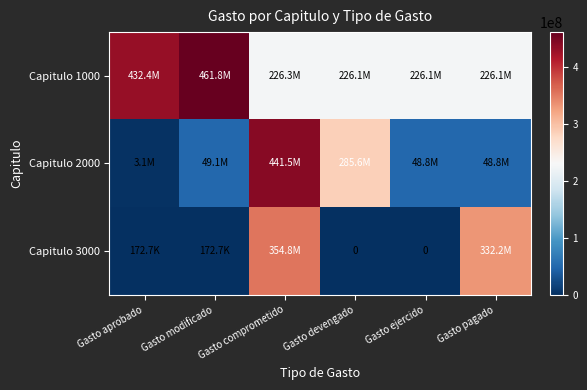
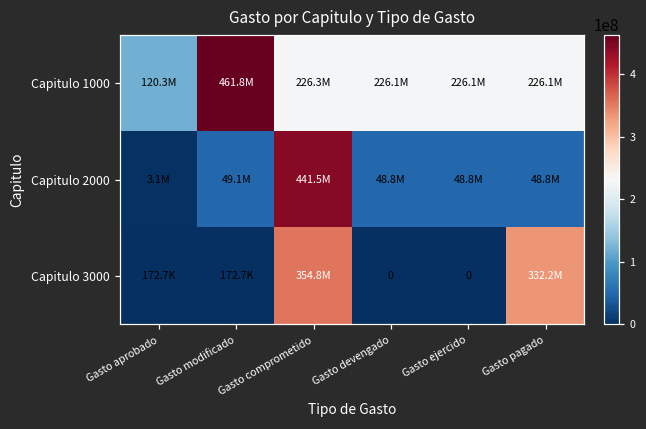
  {
    "Capitulo 1000": {
-     "Gasto aprobado": "432.4M",
+     "Gasto aprobado": "120.3M",
      "Gasto modificado": "461.8M",
      "Gasto comprometido": "226.3M",
      "Gasto devengado": "226.1M",
      "Gasto ejercido": "226.1M",
      "Gasto pagado": "226.1M"
    },
    "Capitulo 2000": {
      "Gasto aprobado": "3.1M",
      "Gasto modificado": "49.1M",
      "Gasto comprometido": "441.5M",
-     "Gasto devengado": "285.6M",
+     "Gasto devengado": "48.8M",
      "Gasto ejercido": "48.8M",
      "Gasto pagado": "48.8M"
    },
    "Capitulo 3000": {
      "Gasto aprobado": "172.7K",
      "Gasto modificado": "172.7K",
      "Gasto comprometido": "354.8M",
      "Gasto devengado": "0",
      "Gasto ejercido": "0",
      "Gasto pagado": "332.2M"
    }
  }
